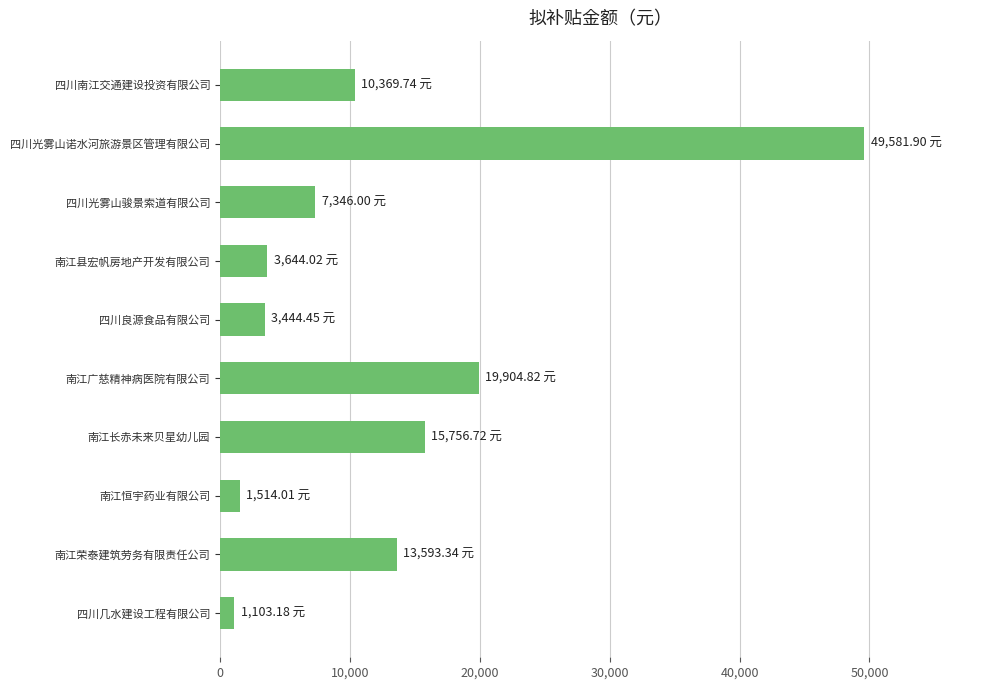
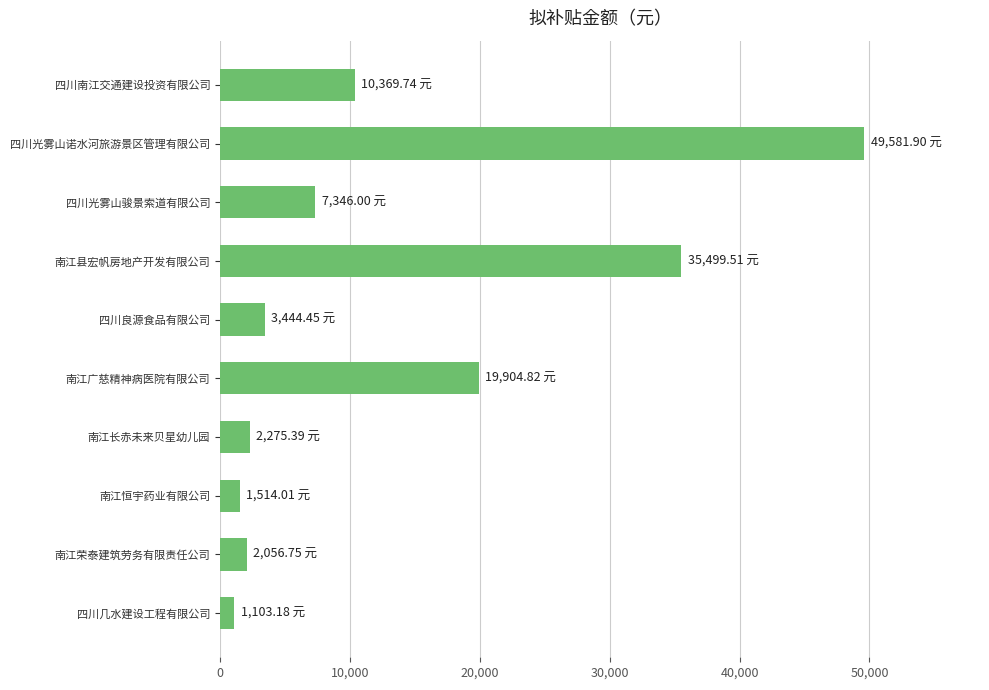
  {
    "四川南江交通建设投资有限公司": "10,369.74",
    "四川光雾山诺水河旅游景区管理有限公司": "49,581.90",
    "四川光雾山骏景索道有限公司": "7,346.00",
-   "南江县宏帆房地产开发有限公司": "3,644.02",
+   "南江县宏帆房地产开发有限公司": "35,499.51",
    "四川良源食品有限公司": "3,444.45",
    "南江广慈精神病医院有限公司": "19,904.82",
-   "南江长赤未来贝星幼儿园": "15,756.72",
+   "南江长赤未来贝星幼儿园": "2,275.39",
    "南江恒宇药业有限公司": "1,514.01",
-   "南江荣泰建筑劳务有限责任公司": "13,593.34",
+   "南江荣泰建筑劳务有限责任公司": "2,056.75",
    "四川几水建设工程有限公司": "1,103.18"
  }
